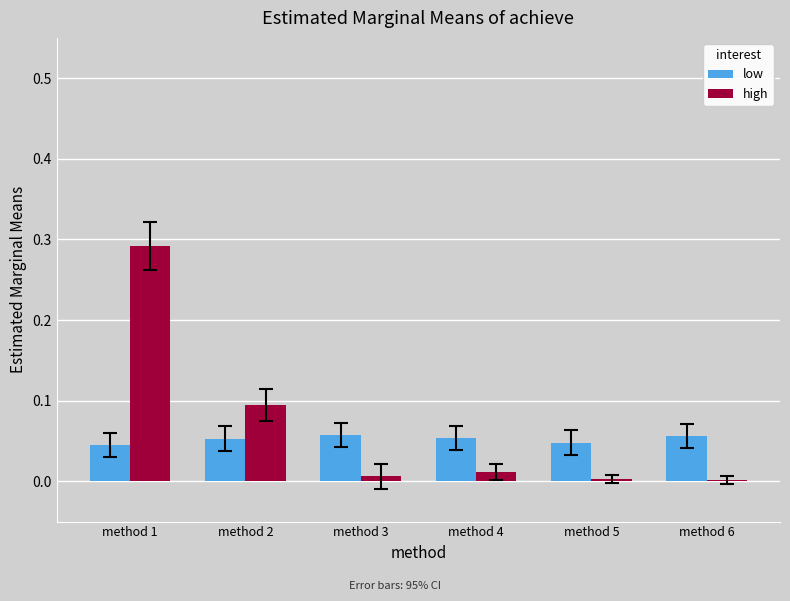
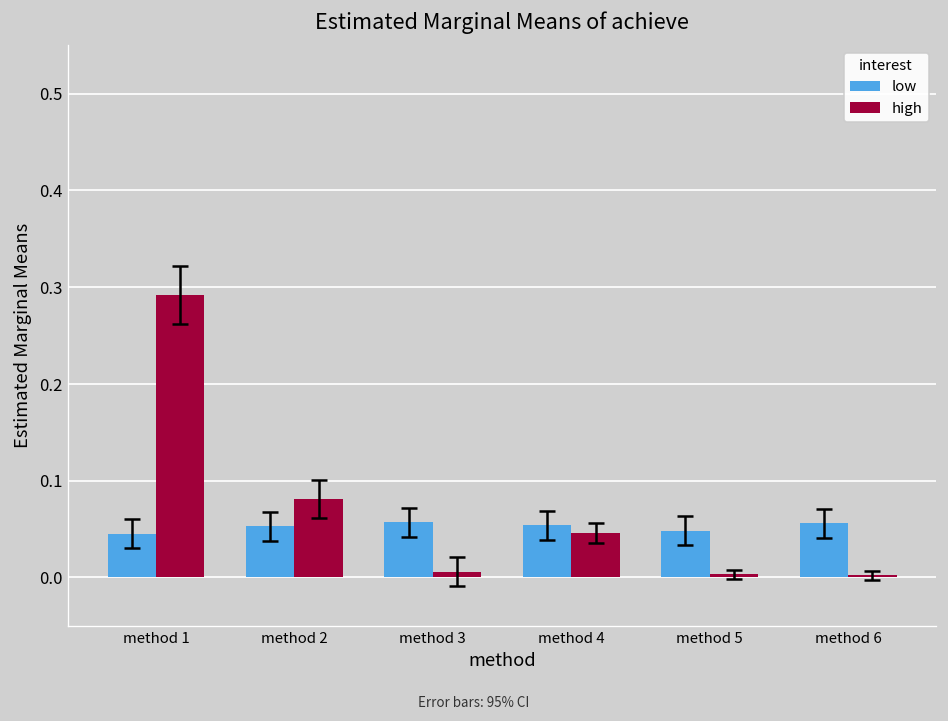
  {
    "low": {
      "method 1": 0.05,
      "method 2": 0.05,
      "method 3": 0.06,
      "method 4": 0.05,
      "method 5": 0.05,
      "method 6": 0.06
    },
    "high": {
      "method 1": 0.29,
-     "method 2": 0.10,
+     "method 2": 0.08,
      "method 3": 0.01,
-     "method 4": 0.01
+     "method 4": 0.05
    }
  }
